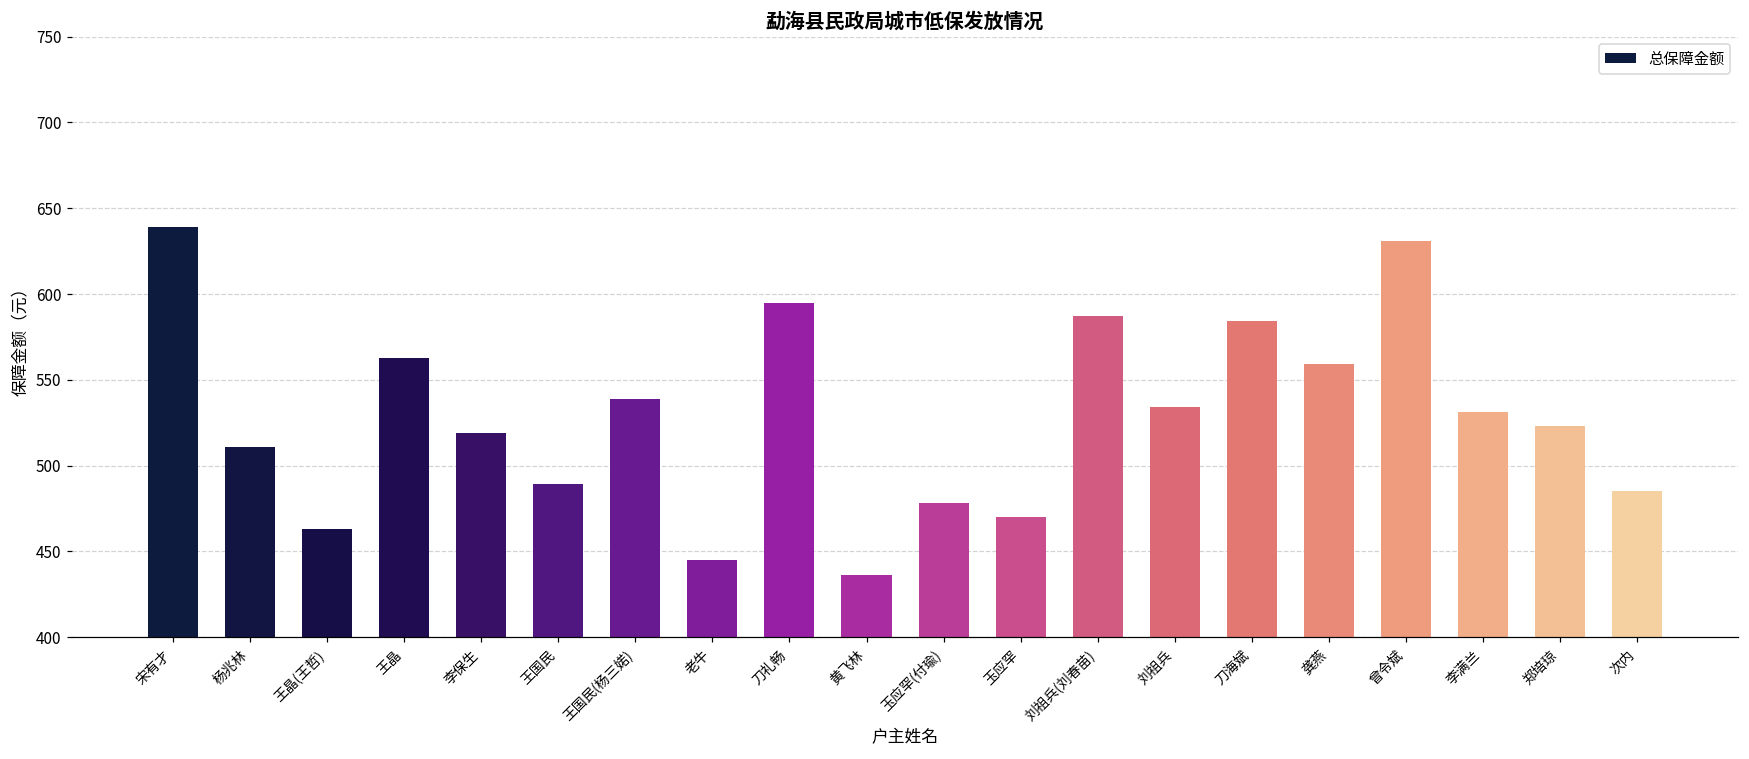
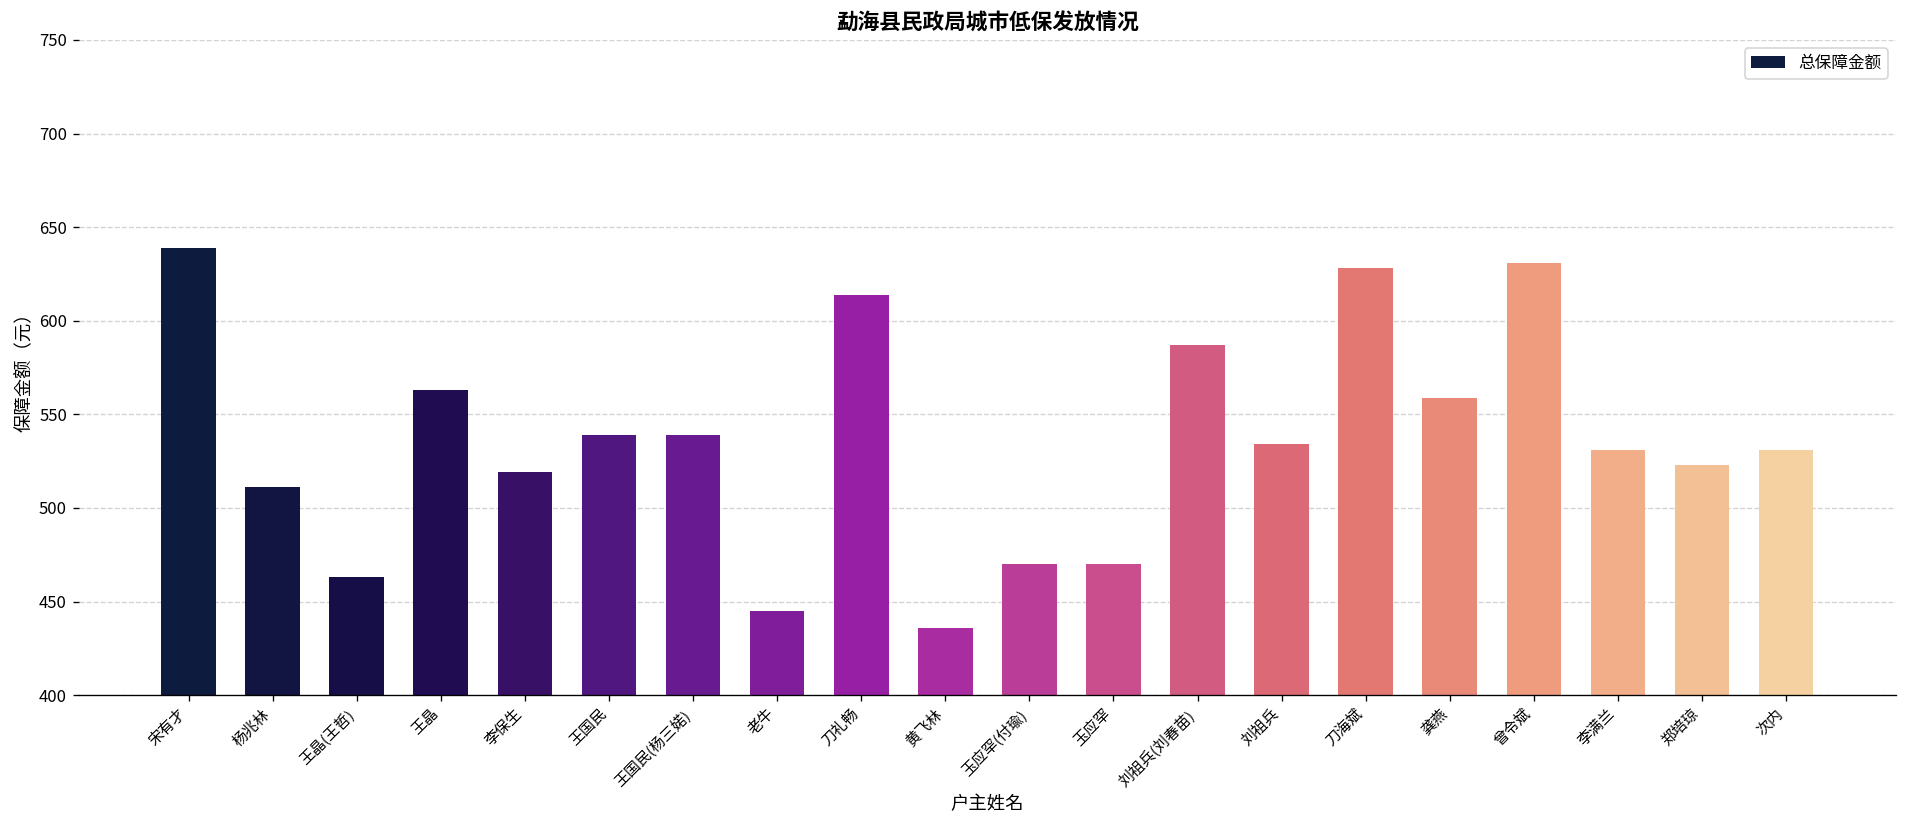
  {
    "宋有才": 639,
    "杨兆林": 511,
    "王晶(王哲)": 463,
    "王晶": 563,
    "李保生": 519,
-   "王国民": 489,
+   "王国民": 539,
    "王国民(杨三婼)": 539,
    "老牛": 445,
-   "刀礼畅": 595,
+   "刀礼畅": 614,
    "黄飞林": 436,
-   "玉应罕(付瑜)": 478,
+   "玉应罕(付瑜)": 470,
    "玉应罕": 470,
    "刘祖兵(刘春苗)": 587,
    "刘祖兵": 534,
-   "刀海斌": 584,
+   "刀海斌": 628,
    "龚燕": 559,
    "曾令斌": 631,
    "李满兰": 531,
    "郑培琼": 523,
-   "次内": 485
+   "次内": 531
  }
